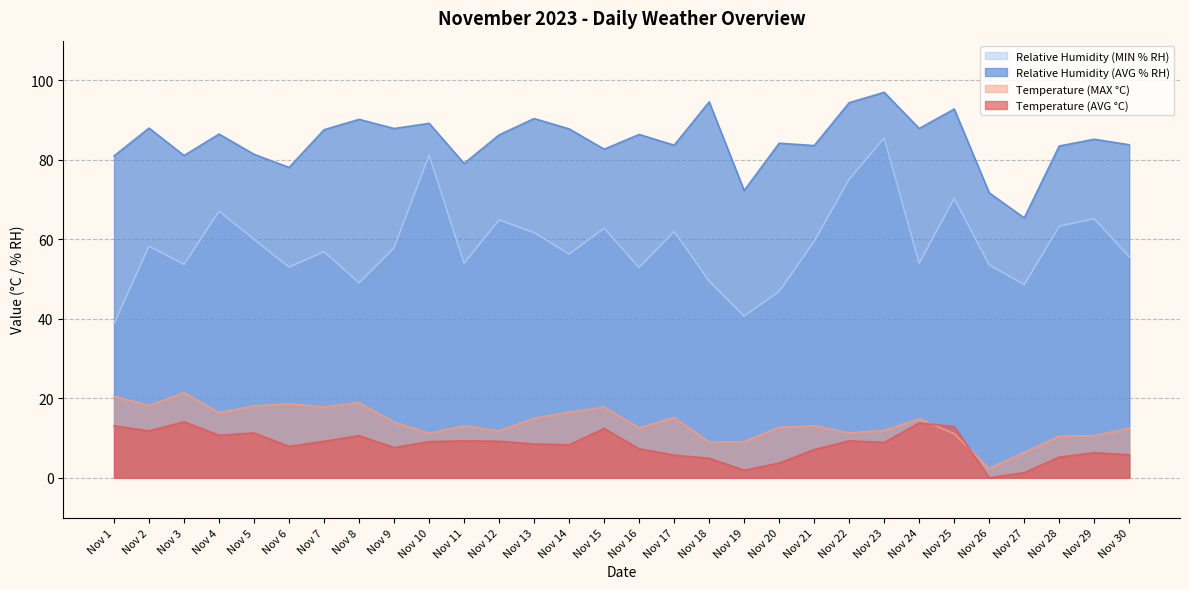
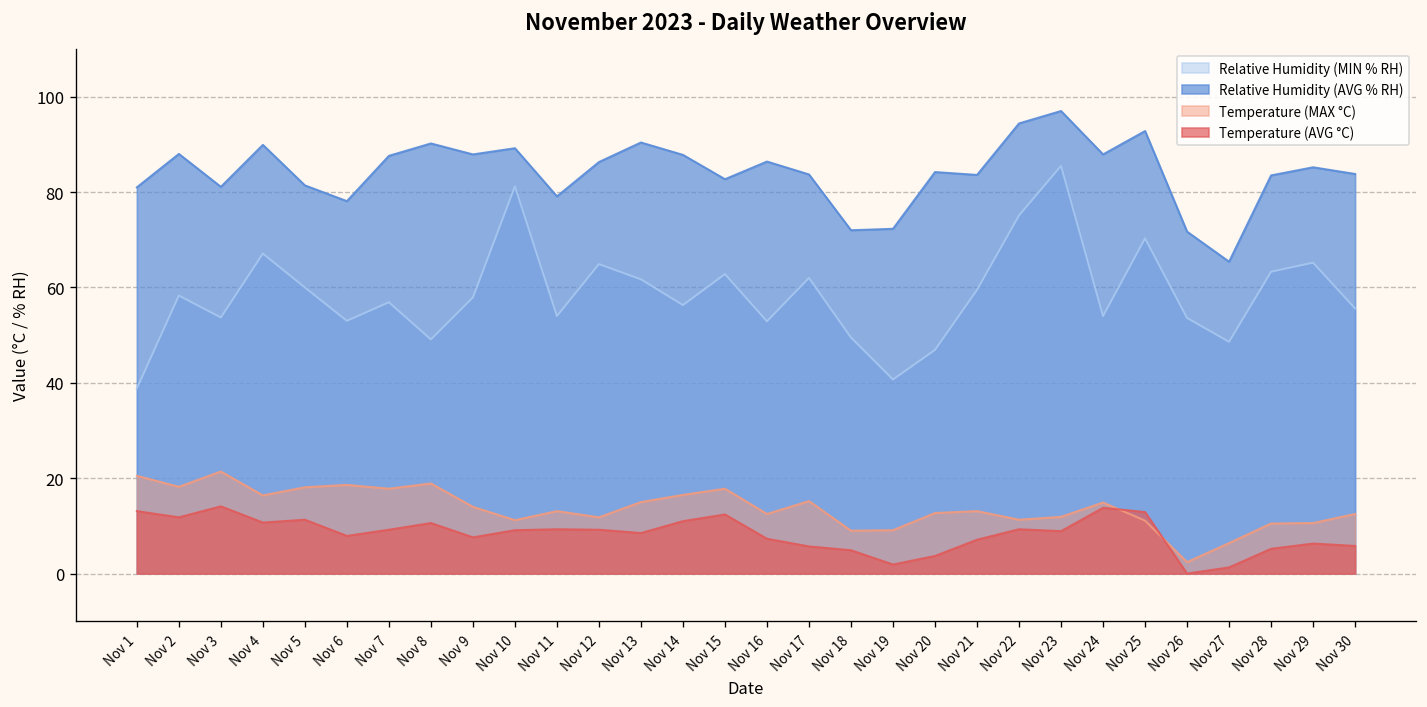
  {
    "Relative Humidity (MIN % RH)": {
      "Nov 1": 39,
      "Nov 2": 58,
      "Nov 3": 54,
      "Nov 4": 67,
      "Nov 5": 60,
      "Nov 6": 53,
      "Nov 7": 57,
      "Nov 8": 49,
      "Nov 9": 58,
      "Nov 10": 81,
      "Nov 11": 54,
      "Nov 12": 65,
      "Nov 13": 62,
      "Nov 14": 56,
      "Nov 15": 63,
      "Nov 16": 53,
      "Nov 17": 62,
      "Nov 18": 50,
      "Nov 19": 41,
      "Nov 20": 47,
      "Nov 21": 60,
      "Nov 22": 75,
      "Nov 23": 86,
      "Nov 24": 54,
      "Nov 25": 70,
      "Nov 26": 54,
      "Nov 27": 49,
      "Nov 28": 63,
      "Nov 29": 65,
      "Nov 30": 56
    },
    "Relative Humidity (AVG % RH)": {
      "Nov 1": 81,
      "Nov 2": 88,
      "Nov 3": 81,
-     "Nov 4": 87,
+     "Nov 4": 90,
      "Nov 5": 81,
      "Nov 6": 78,
      "Nov 7": 88,
      "Nov 8": 90,
      "Nov 9": 88,
      "Nov 10": 89,
      "Nov 11": 79,
      "Nov 12": 86,
      "Nov 13": 90,
      "Nov 14": 88,
      "Nov 15": 83,
      "Nov 16": 86,
      "Nov 17": 84,
-     "Nov 18": 95,
+     "Nov 18": 72,
      "Nov 19": 72,
      "Nov 20": 84,
      "Nov 21": 84,
      "Nov 22": 94,
      "Nov 23": 97,
      "Nov 24": 88,
      "Nov 25": 93,
      "Nov 26": 72,
      "Nov 27": 65,
      "Nov 28": 84,
      "Nov 29": 85,
      "Nov 30": 84
    },
    "Temperature (MAX °C)": {
      "Nov 1": 21,
      "Nov 2": 18,
      "Nov 3": 21,
      "Nov 4": 16,
      "Nov 5": 18,
      "Nov 6": 19,
      "Nov 7": 18,
      "Nov 8": 19,
      "Nov 9": 14,
      "Nov 10": 11,
      "Nov 11": 13,
      "Nov 12": 12,
      "Nov 13": 15,
      "Nov 14": 17,
      "Nov 15": 18,
      "Nov 16": 13,
      "Nov 17": 15,
      "Nov 18": 9,
      "Nov 19": 9,
      "Nov 20": 13,
      "Nov 21": 13,
      "Nov 22": 11,
      "Nov 23": 12,
      "Nov 24": 15,
      "Nov 25": 11,
      "Nov 26": 2,
      "Nov 27": 6,
      "Nov 28": 11,
      "Nov 29": 11,
      "Nov 30": 13
    },
    "Temperature (AVG °C)": {
      "Nov 1": 13,
      "Nov 2": 12,
      "Nov 3": 14,
      "Nov 4": 11,
      "Nov 5": 11,
      "Nov 6": 8,
      "Nov 7": 9,
      "Nov 8": 11,
      "Nov 9": 8,
      "Nov 10": 9,
      "Nov 11": 9,
      "Nov 12": 9,
      "Nov 13": 9,
-     "Nov 14": 8,
+     "Nov 14": 11,
      "Nov 15": 12,
      "Nov 16": 7,
      "Nov 17": 6,
      "Nov 18": 5,
      "Nov 19": 2,
      "Nov 20": 4,
      "Nov 21": 7,
      "Nov 22": 9,
      "Nov 23": 9,
      "Nov 24": 14,
      "Nov 25": 13,
      "Nov 26": 0,
      "Nov 27": 1,
      "Nov 28": 5,
      "Nov 29": 6,
      "Nov 30": 6
    }
  }
